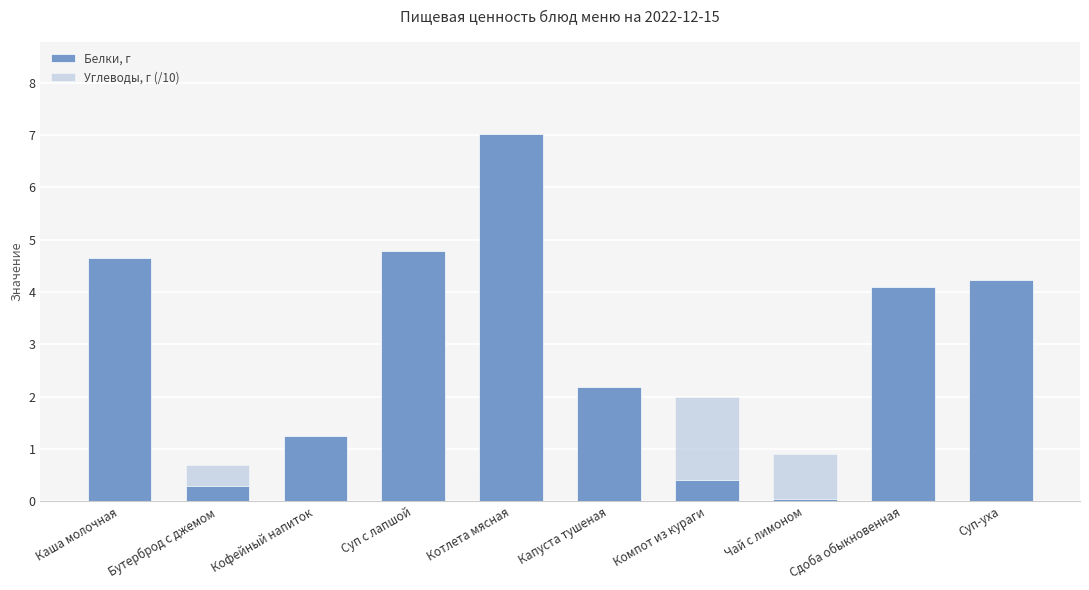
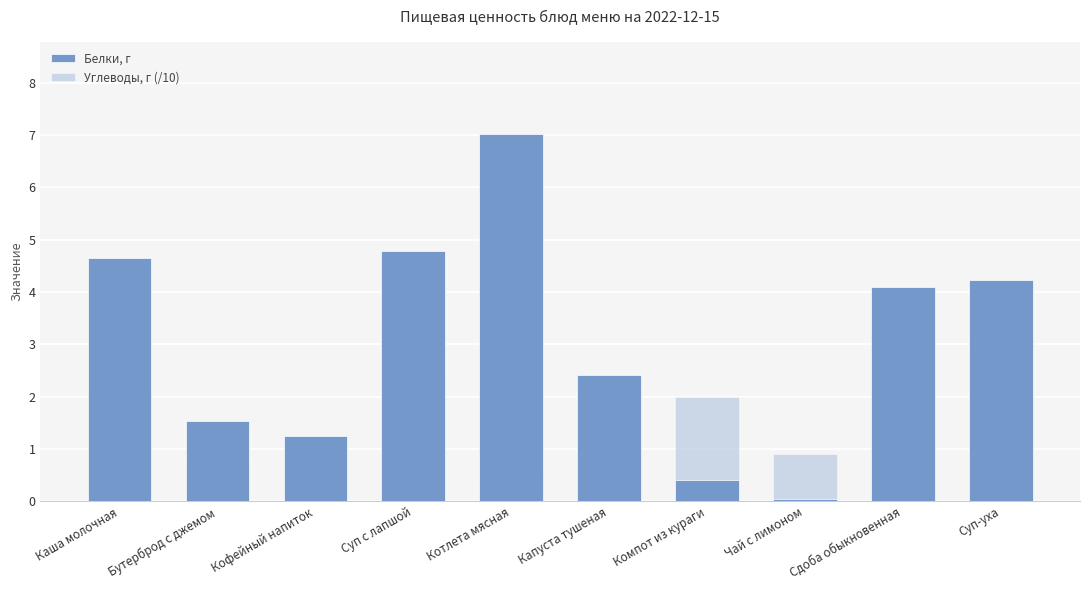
  {
    "Белки, г": {
      "Каша молочная": 4.7,
-     "Бутерброд с джемом": 0.3,
+     "Бутерброд с джемом": 1.5,
      "Кофейный напиток": 1.3,
      "Суп с лапшой": 4.8,
      "Котлета мясная": 7.0,
-     "Капуста тушеная": 2.2,
+     "Капуста тушеная": 2.4,
      "Сдоба обыкновенная": 4.1,
      "Суп-уха": 4.2
    },
    "Углеводы, г (/10)": {
      "Компот из кураги": 2.0,
      "Чай с лимоном": 0.9,
      "Сдоба обыкновенная": 4.1
    }
  }
